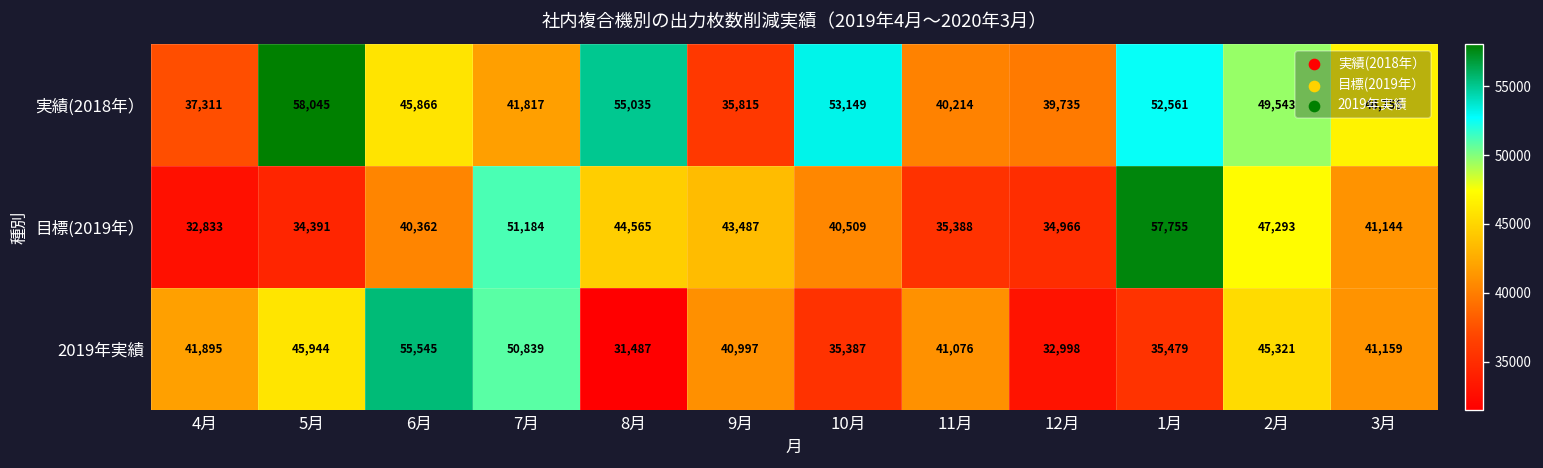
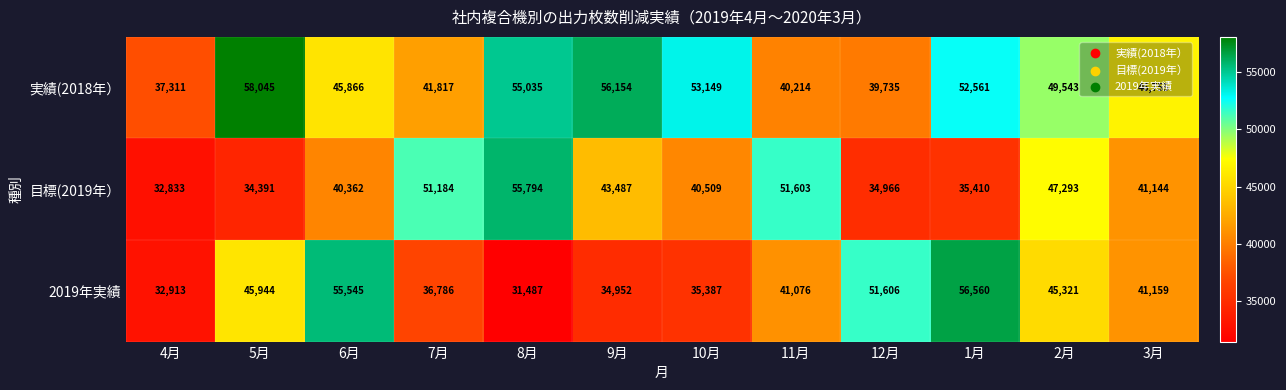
  {
    "実績(2018年）": {
      "4月": "37,311",
      "5月": "58,045",
      "6月": "45,866",
      "7月": "41,817",
      "8月": "55,035",
-     "9月": "35,815",
+     "9月": "56,154",
      "10月": "53,149",
      "11月": "40,214",
      "12月": "39,735",
      "1月": "52,561"
    },
    "目標(2019年）": {
      "4月": "32,833",
      "5月": "34,391",
      "6月": "40,362",
      "7月": "51,184",
-     "8月": "44,565",
+     "8月": "55,794",
      "9月": "43,487",
      "10月": "40,509",
-     "11月": "35,388",
+     "11月": "51,603",
      "12月": "34,966",
-     "1月": "57,755",
+     "1月": "35,410",
      "2月": "47,293",
      "3月": "41,144"
    },
    "2019年実績": {
-     "4月": "41,895",
+     "4月": "32,913",
      "5月": "45,944",
      "6月": "55,545",
-     "7月": "50,839",
+     "7月": "36,786",
      "8月": "31,487",
-     "9月": "40,997",
+     "9月": "34,952",
      "10月": "35,387",
      "11月": "41,076",
-     "12月": "32,998",
-     "1月": "35,479",
+     "12月": "51,606",
+     "1月": "56,560",
      "2月": "45,321",
      "3月": "41,159"
    }
  }
